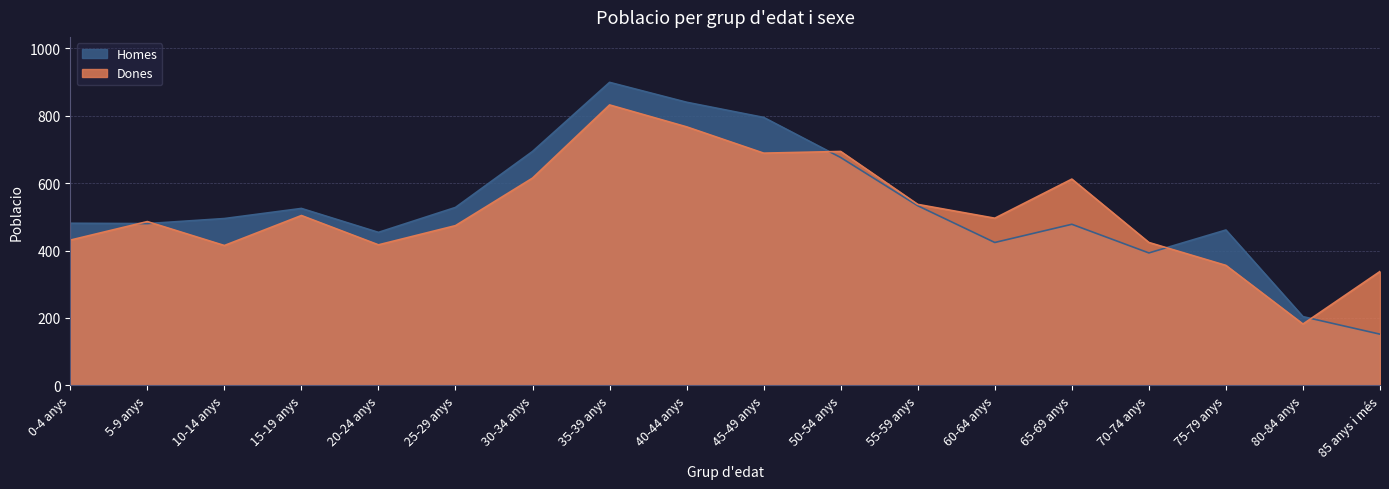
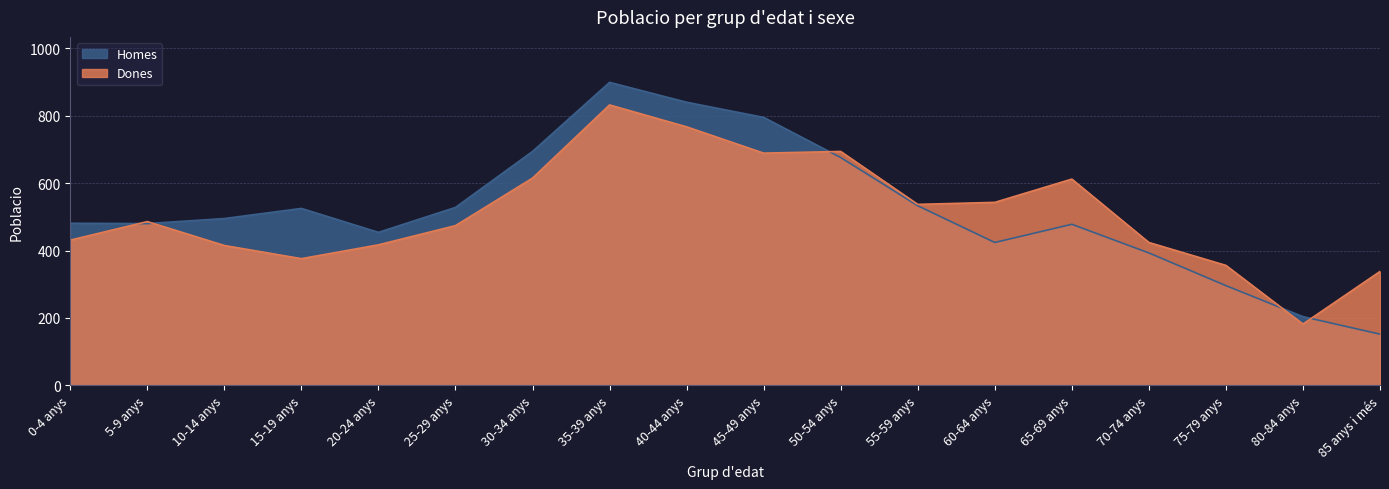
  {
    "Homes": {
      "0-4 anys": 480,
      "10-14 anys": 500,
      "15-19 anys": 530,
      "20-24 anys": 450,
      "25-29 anys": 530,
      "30-34 anys": 690,
      "35-39 anys": 900,
      "40-44 anys": 840,
      "45-49 anys": 800,
      "50-54 anys": 680,
      "60-64 anys": 420,
      "65-69 anys": 480,
      "70-74 anys": 390,
-     "75-79 anys": 460,
+     "75-79 anys": 300,
      "80-84 anys": 200,
      "85 anys i més": 150
    },
    "Dones": {
      "0-4 anys": 430,
      "10-14 anys": 420,
-     "15-19 anys": 500,
+     "15-19 anys": 380,
      "20-24 anys": 420,
      "25-29 anys": 470,
      "30-34 anys": 620,
      "35-39 anys": 830,
      "40-44 anys": 770,
      "45-49 anys": 690,
      "50-54 anys": 690,
-     "60-64 anys": 500,
+     "60-64 anys": 540,
      "65-69 anys": 610,
      "70-74 anys": 420,
      "75-79 anys": 360,
      "80-84 anys": 180,
      "85 anys i més": 340
    }
  }
